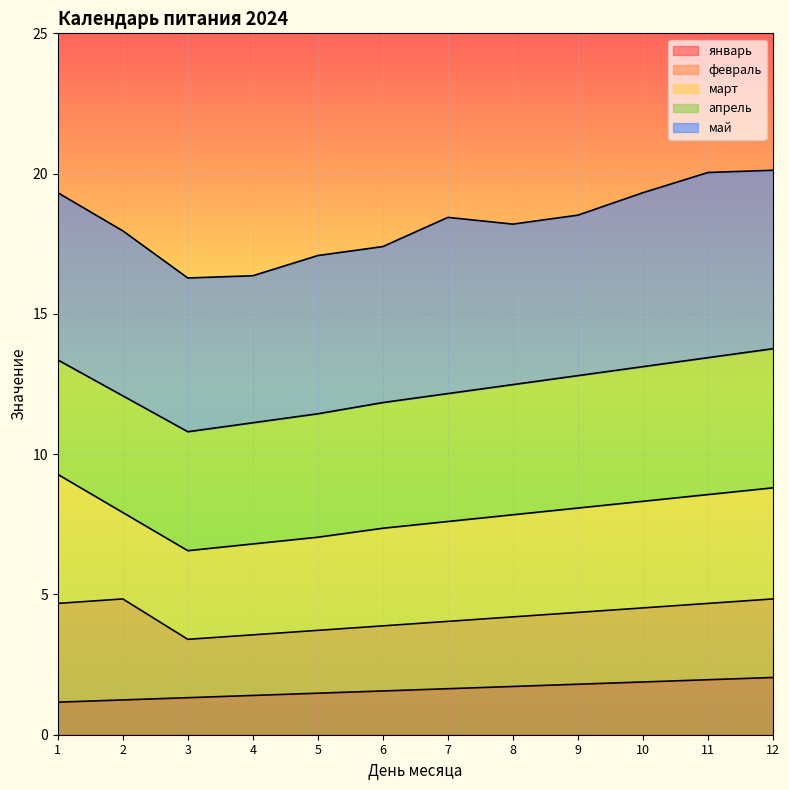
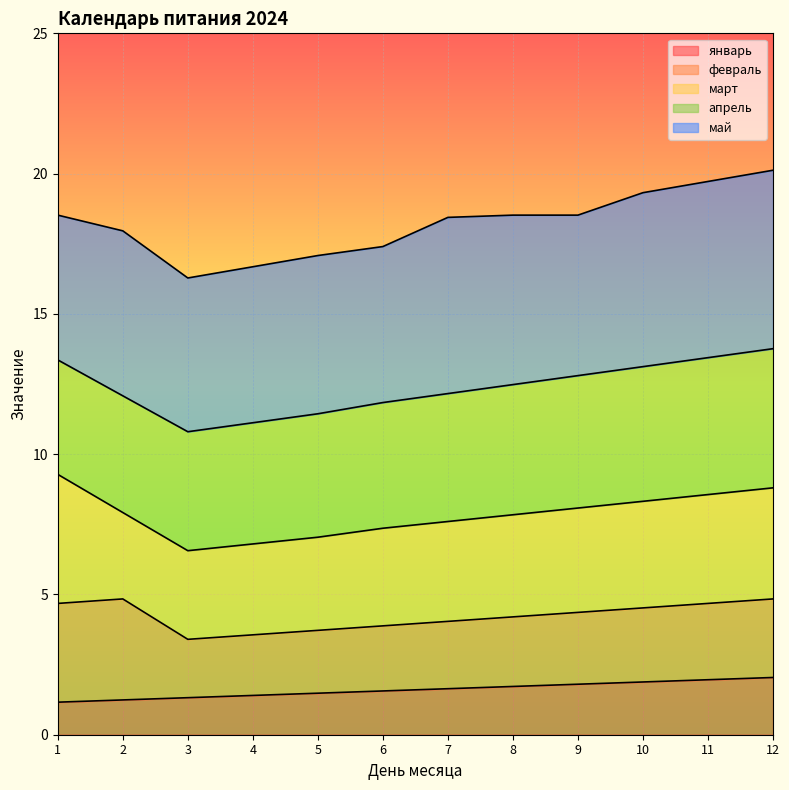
  {
    "апрель": {
      "1": 4.1,
      "2": 4.2,
      "3": 4.2,
      "4": 4.3,
      "5": 4.4,
      "6": 4.5,
      "7": 4.6,
      "8": 4.6,
      "9": 4.7,
      "10": 4.8,
      "11": 4.9,
      "12": 5.0
    },
    "май": {
-     "1": 6.0,
+     "1": 5.2,
      "2": 5.9,
      "3": 5.5,
-     "4": 5.2,
+     "4": 5.6,
      "5": 5.6,
      "6": 5.6,
      "7": 6.3,
-     "8": 5.7,
+     "8": 6.0,
      "9": 5.7,
      "10": 6.2,
-     "11": 6.6,
+     "11": 6.3,
      "12": 6.4
    }
  }
